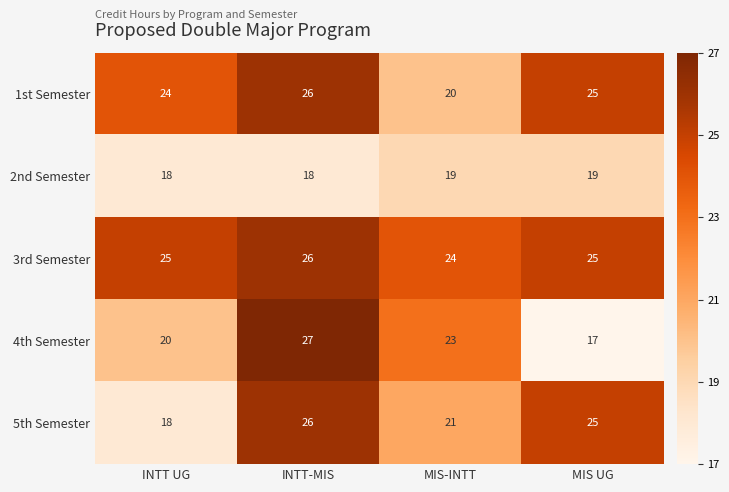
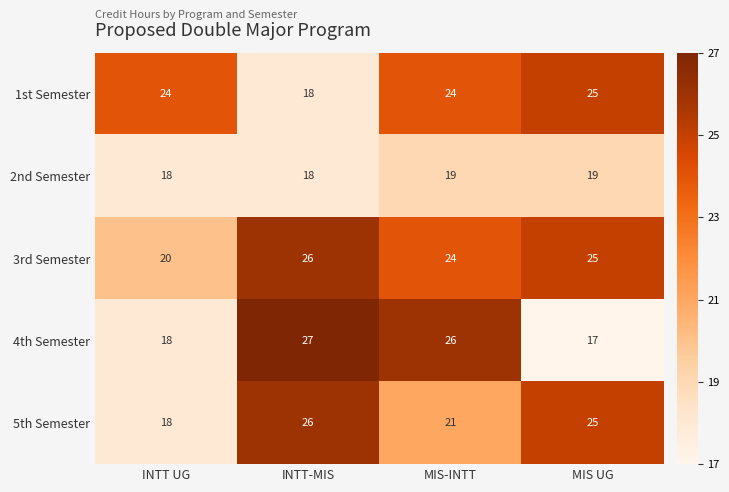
  {
    "1st Semester": {
      "INTT UG": 24,
-     "INTT-MIS": 26,
-     "MIS-INTT": 20,
+     "INTT-MIS": 18,
+     "MIS-INTT": 24,
      "MIS UG": 25
    },
    "2nd Semester": {
      "INTT UG": 18,
      "INTT-MIS": 18,
      "MIS-INTT": 19,
      "MIS UG": 19
    },
    "3rd Semester": {
-     "INTT UG": 25,
+     "INTT UG": 20,
      "INTT-MIS": 26,
      "MIS-INTT": 24,
      "MIS UG": 25
    },
    "4th Semester": {
-     "INTT UG": 20,
+     "INTT UG": 18,
      "INTT-MIS": 27,
-     "MIS-INTT": 23,
+     "MIS-INTT": 26,
      "MIS UG": 17
    },
    "5th Semester": {
      "INTT UG": 18,
      "INTT-MIS": 26,
      "MIS-INTT": 21,
      "MIS UG": 25
    }
  }
